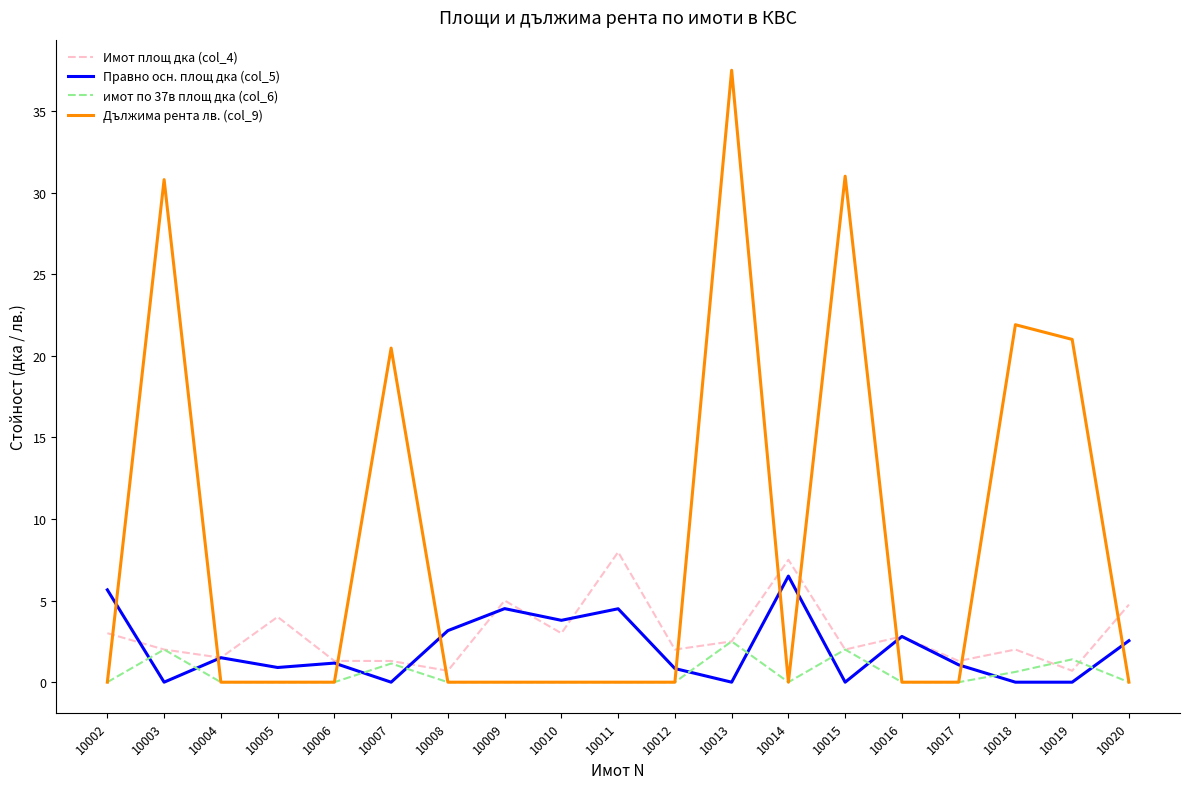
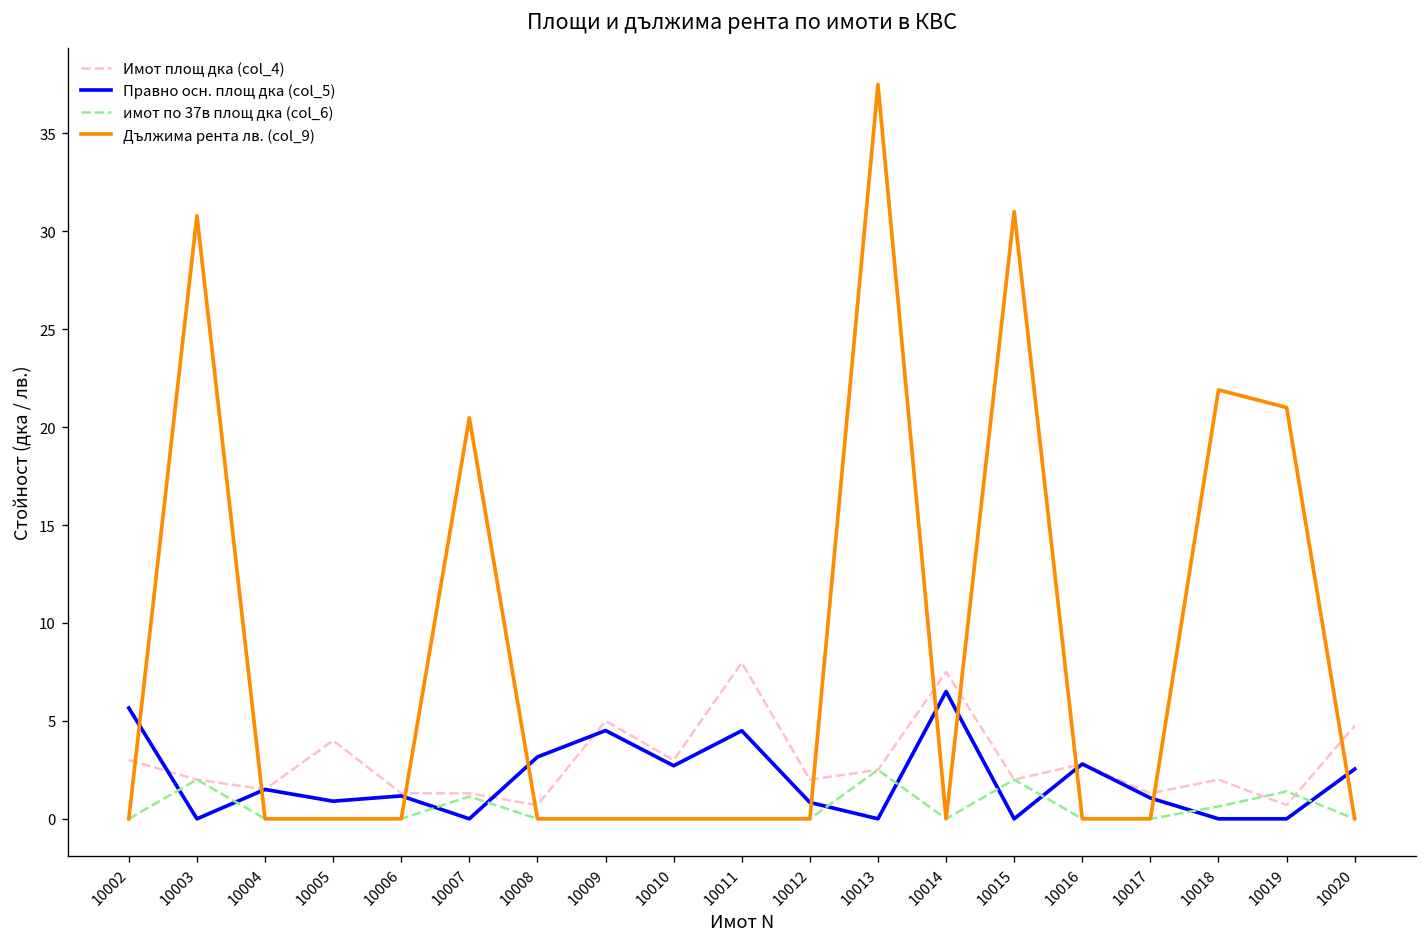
  {
    "Имот площ дка (col_4)": {
      "10002": 3.0,
      "10005": 4.0,
      "10008": 0.7,
      "10009": 5.0,
      "10010": 3.0,
      "10011": 8.0,
      "10012": 2.0,
      "10014": 7.5,
      "10017": 1.3,
      "10018": 2.0,
      "10019": 0.7,
      "10020": 4.8
    },
    "Правно осн. площ дка (col_5)": {
      "10002": 5.7,
      "10003": 0.0,
      "10005": 0.9,
      "10007": 0.0,
      "10008": 3.2,
      "10009": 4.5,
-     "10010": 3.8,
+     "10010": 2.7,
      "10011": 4.5,
      "10012": 0.8,
      "10013": 0.0,
      "10014": 6.5,
      "10015": 0.0,
      "10017": 1.1,
      "10018": 0.0,
      "10019": 0.0,
      "10020": 2.5
    },
    "имот по 37в площ дка (col_6)": {
      "10018": 0.6,
      "10019": 1.4
    },
    "Дължима рента лв. (col_9)": {
      "10003": 30.8,
      "10007": 20.5,
      "10013": 37.5,
      "10015": 31.0,
      "10018": 21.9,
      "10019": 21.0
    }
  }
